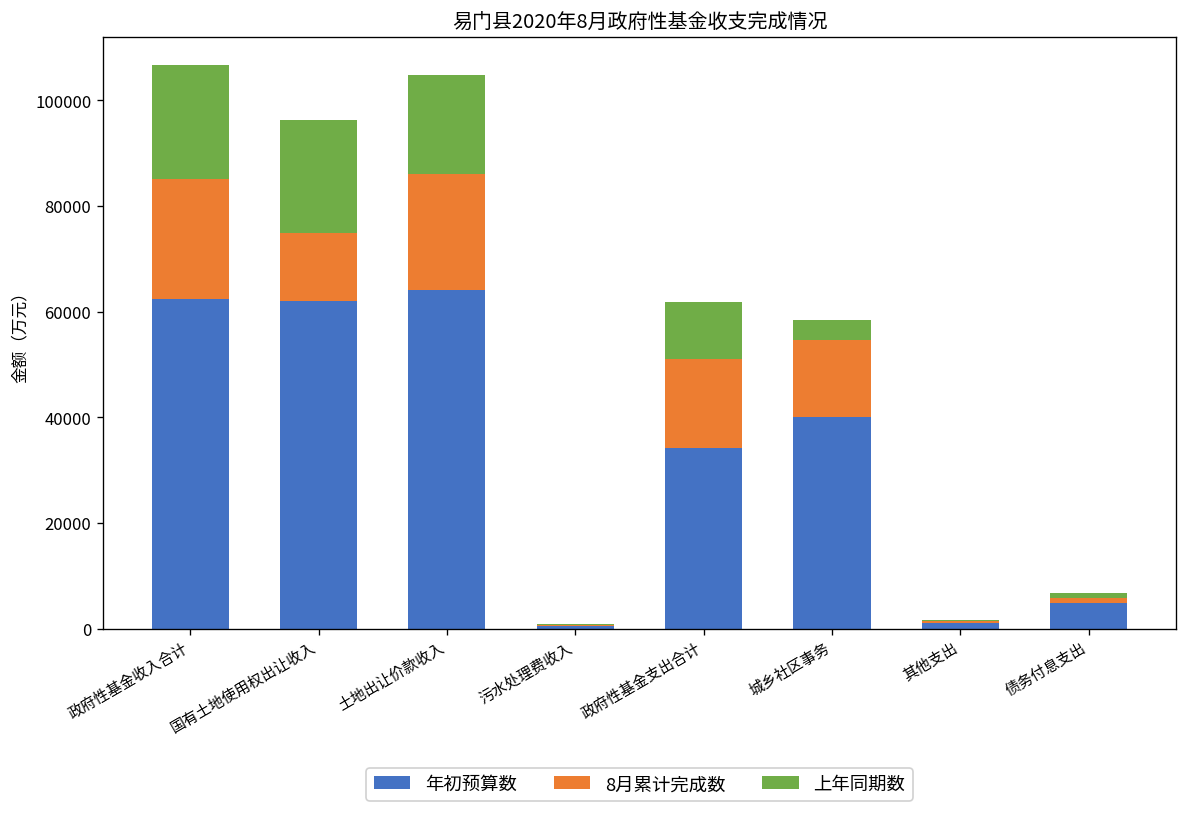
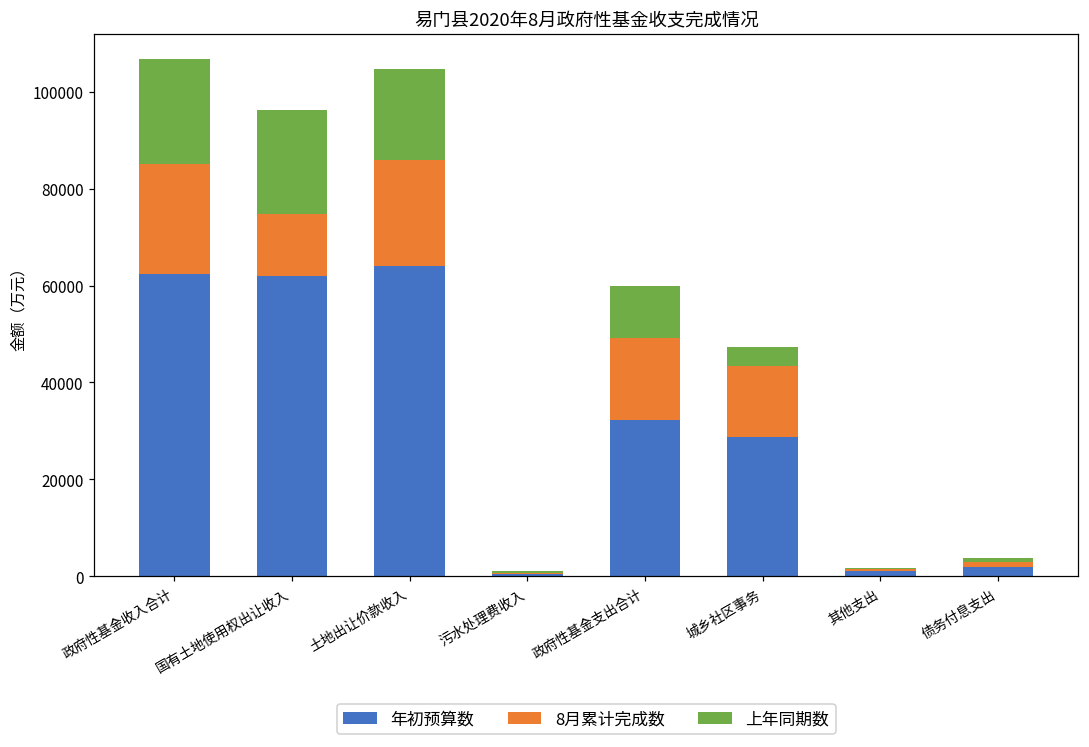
  {
    "年初预算数": {
      "政府性基金收入合计": 62000,
      "国有土地使用权出让收入": 62000,
      "土地出让价款收入": 64000,
-     "政府性基金支出合计": 34000,
-     "城乡社区事务": 40000,
+     "政府性基金支出合计": 32000,
+     "城乡社区事务": 29000,
      "其他支出": 1000,
-     "债务付息支出": 5000
+     "债务付息支出": 2000
    },
    "8月累计完成数": {
      "政府性基金收入合计": 23000,
      "国有土地使用权出让收入": 13000,
      "土地出让价款收入": 22000,
      "政府性基金支出合计": 17000,
      "城乡社区事务": 15000,
      "债务付息支出": 1000
    },
    "上年同期数": {
      "政府性基金收入合计": 22000,
      "国有土地使用权出让收入": 21000,
      "土地出让价款收入": 19000,
      "政府性基金支出合计": 11000,
      "城乡社区事务": 4000,
      "债务付息支出": 1000
    }
  }
